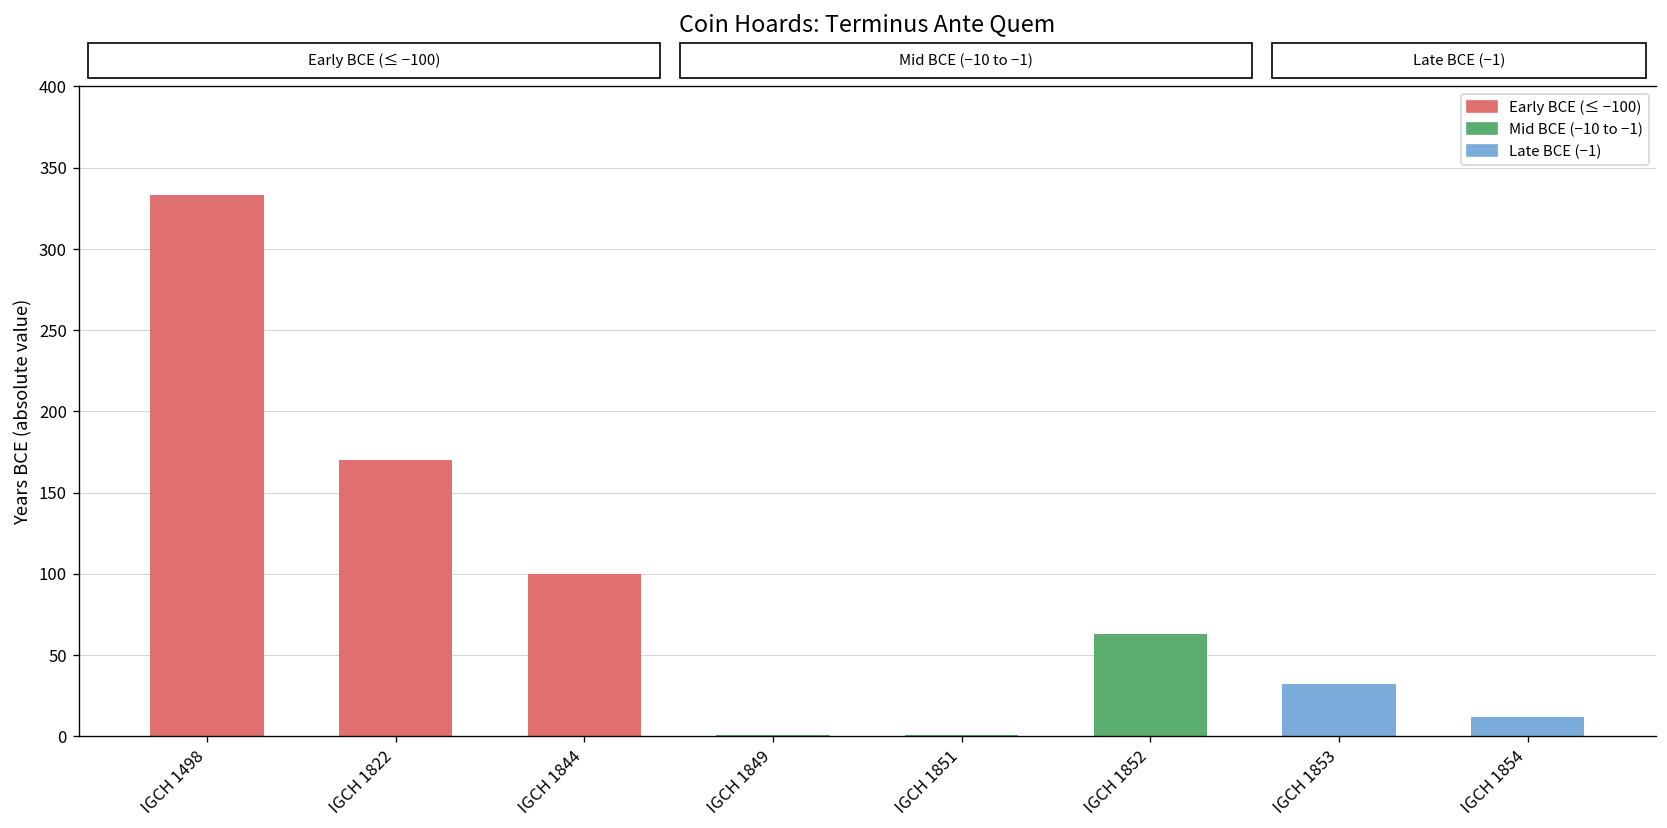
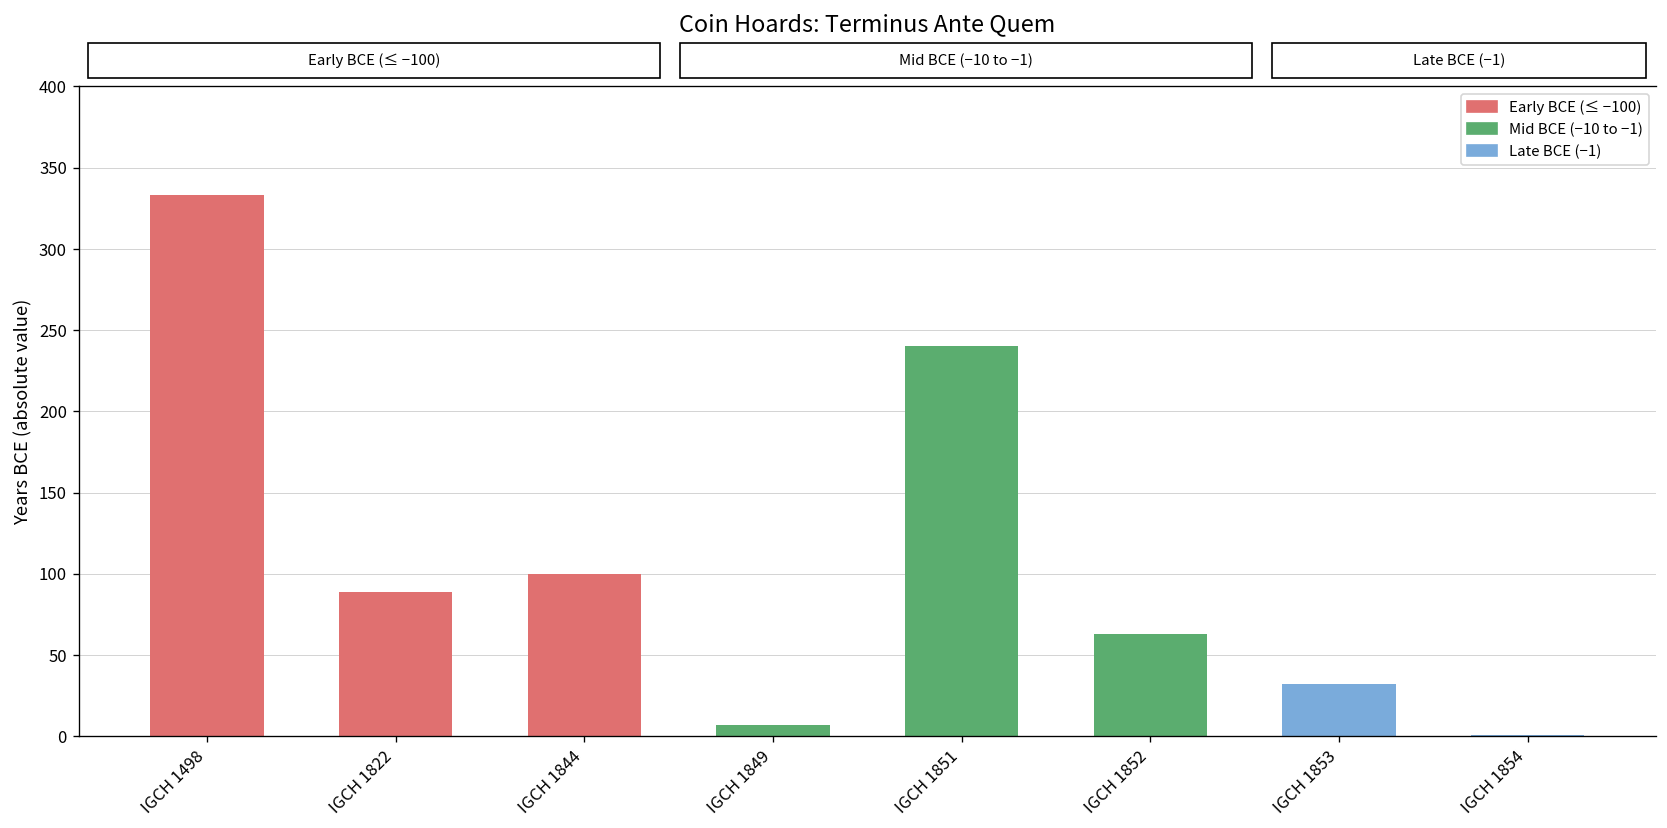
  {
    "IGCH 1498": 333,
-   "IGCH 1822": 170,
+   "IGCH 1822": 89,
    "IGCH 1844": 100,
-   "IGCH 1849": 1,
-   "IGCH 1851": 1,
+   "IGCH 1849": 7,
+   "IGCH 1851": 240,
    "IGCH 1852": 63,
    "IGCH 1853": 32,
-   "IGCH 1854": 12
+   "IGCH 1854": 1
  }
